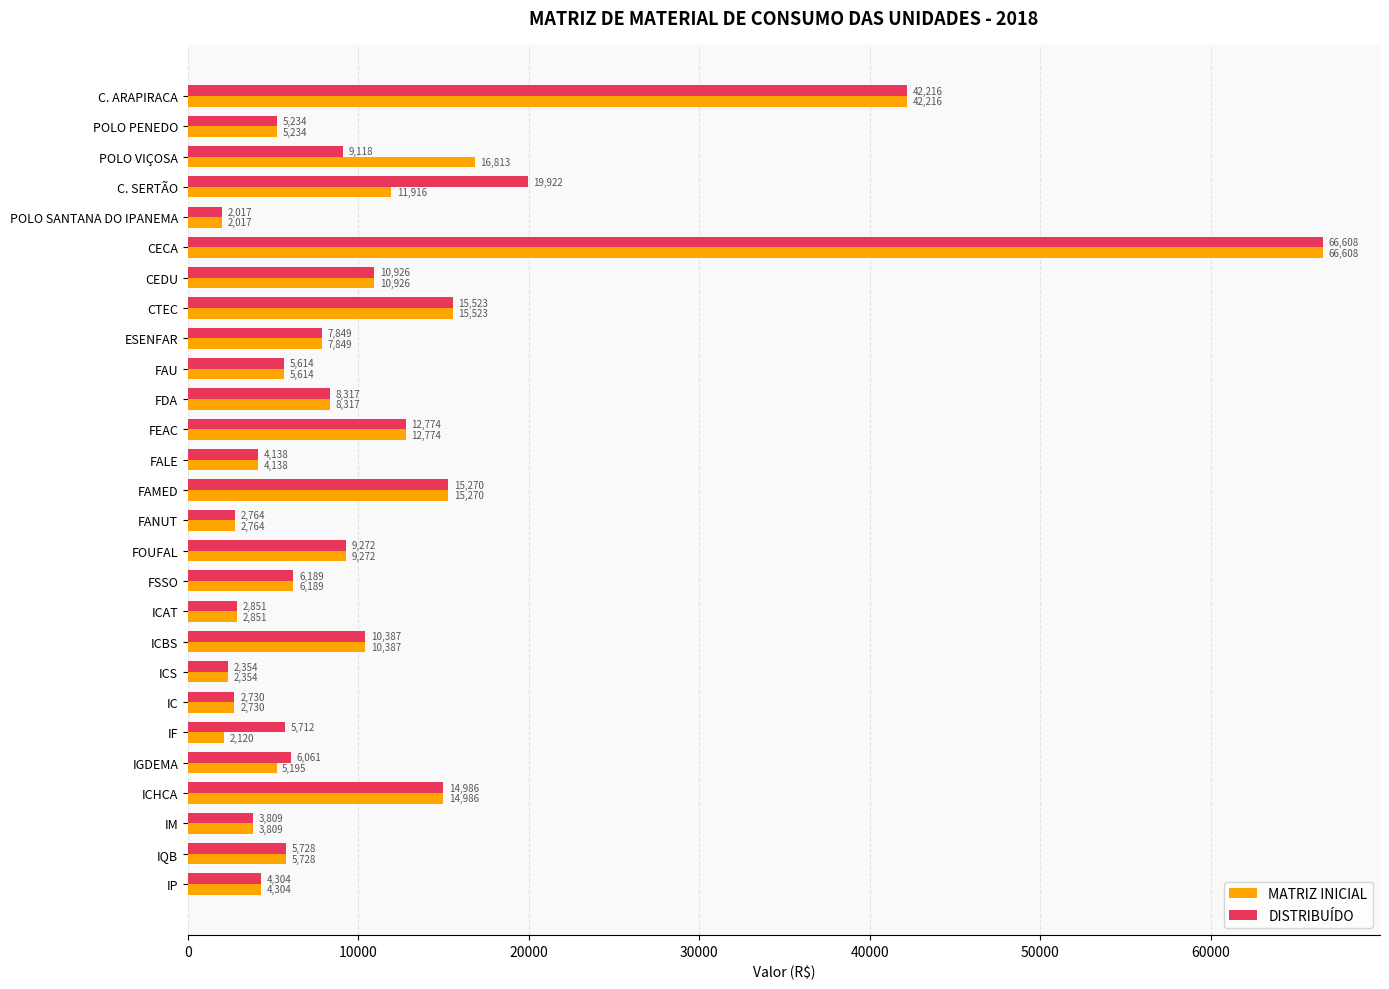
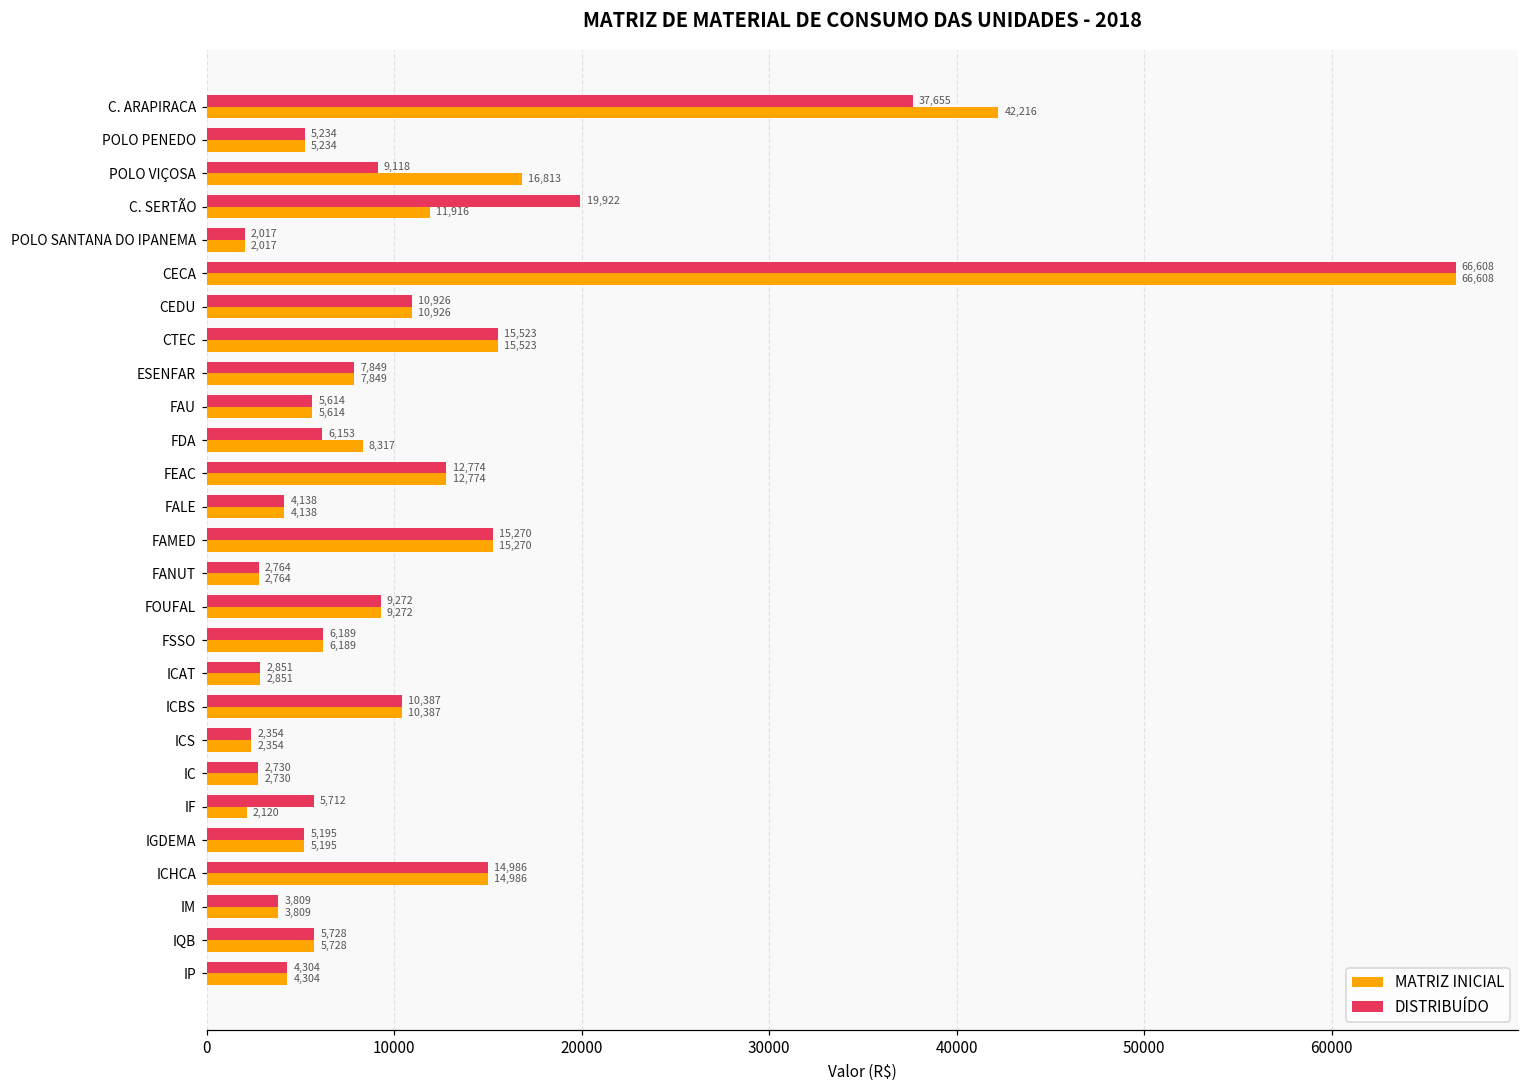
  {
    "MATRIZ INICIAL": {
      "C. ARAPIRACA": "42,216",
      "POLO PENEDO": "5,234",
      "POLO VIÇOSA": "16,813",
      "C. SERTÃO": "11,916",
      "POLO SANTANA DO IPANEMA": "2,017",
      "CECA": "66,608",
      "CEDU": "10,926",
      "CTEC": "15,523",
      "ESENFAR": "7,849",
      "FAU": "5,614",
      "FDA": "8,317",
      "FEAC": "12,774",
      "FALE": "4,138",
      "FAMED": "15,270",
      "FANUT": "2,764",
      "FOUFAL": "9,272",
      "FSSO": "6,189",
      "ICAT": "2,851",
      "ICBS": "10,387",
      "ICS": "2,354",
      "IC": "2,730",
      "IF": "2,120",
      "IGDEMA": "5,195",
      "ICHCA": "14,986",
      "IM": "3,809",
      "IQB": "5,728",
      "IP": "4,304"
    },
    "DISTRIBUÍDO": {
-     "C. ARAPIRACA": "42,216",
+     "C. ARAPIRACA": "37,655",
      "POLO PENEDO": "5,234",
      "POLO VIÇOSA": "9,118",
      "C. SERTÃO": "19,922",
      "POLO SANTANA DO IPANEMA": "2,017",
      "CECA": "66,608",
      "CEDU": "10,926",
      "CTEC": "15,523",
      "ESENFAR": "7,849",
      "FAU": "5,614",
-     "FDA": "8,317",
+     "FDA": "6,153",
      "FEAC": "12,774",
      "FALE": "4,138",
      "FAMED": "15,270",
      "FANUT": "2,764",
      "FOUFAL": "9,272",
      "FSSO": "6,189",
      "ICAT": "2,851",
      "ICBS": "10,387",
      "ICS": "2,354",
      "IC": "2,730",
      "IF": "5,712",
-     "IGDEMA": "6,061",
+     "IGDEMA": "5,195",
      "ICHCA": "14,986",
      "IM": "3,809",
      "IQB": "5,728",
      "IP": "4,304"
    }
  }
